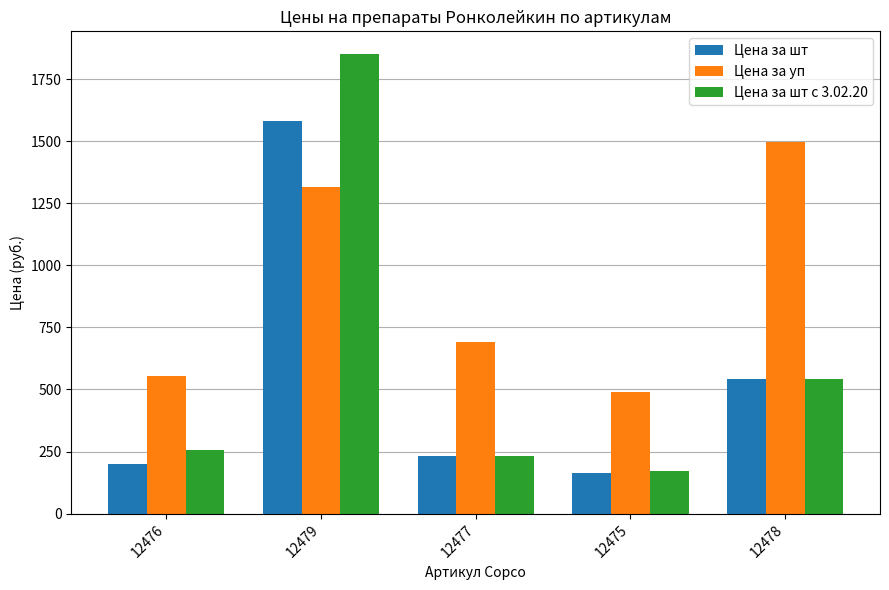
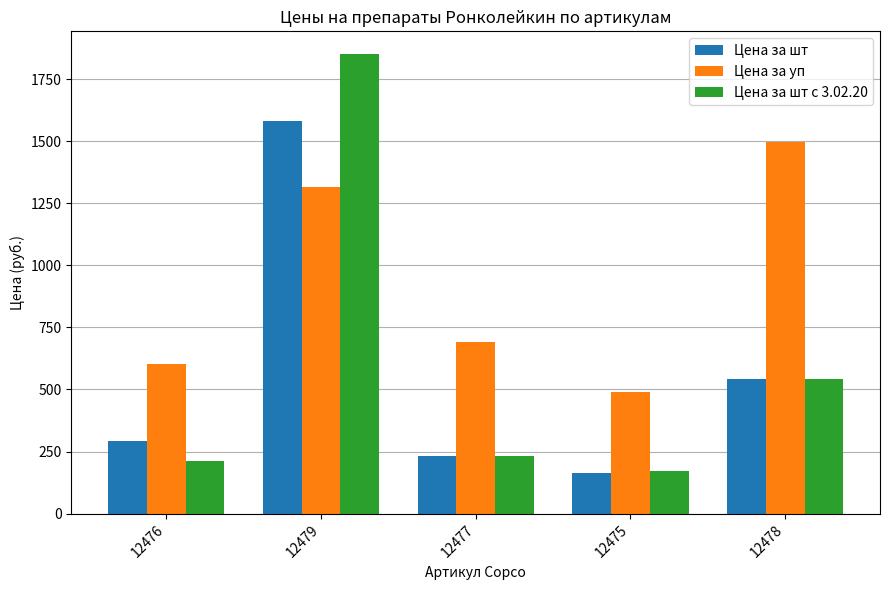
  {
    "Цена за шт": {
-     "12476": 200,
+     "12476": 290,
      "12479": 1580,
      "12477": 230,
      "12475": 160,
      "12478": 540
    },
    "Цена за уп": {
-     "12476": 560,
+     "12476": 600,
      "12479": 1320,
      "12477": 690,
      "12475": 490,
      "12478": 1500
    },
    "Цена за шт с 3.02.20": {
-     "12476": 260,
+     "12476": 210,
      "12479": 1850,
      "12477": 230,
      "12475": 170,
      "12478": 540
    }
  }
